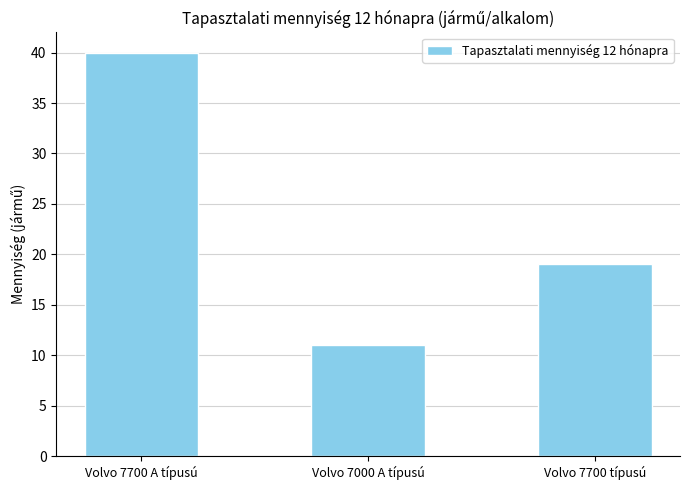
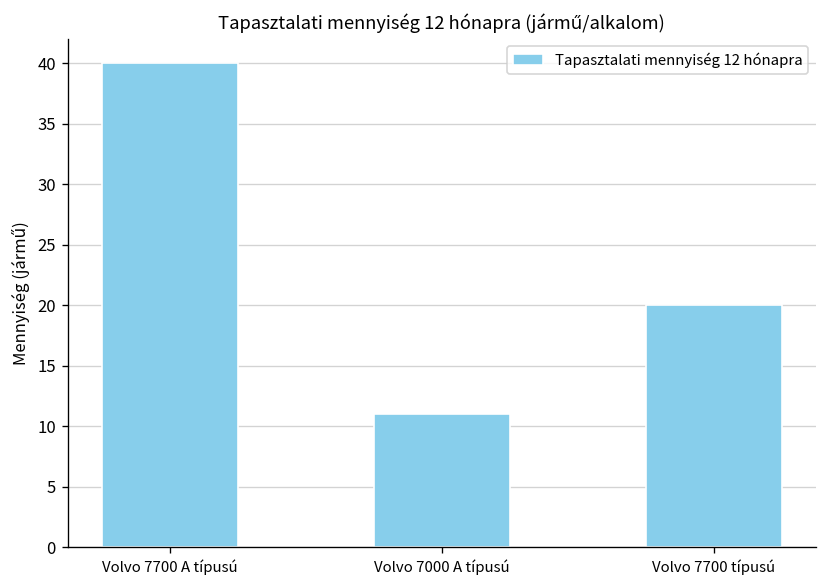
  {
    "Volvo 7700 A típusú": 40,
    "Volvo 7000 A típusú": 11,
-   "Volvo 7700 típusú": 19
+   "Volvo 7700 típusú": 20
  }
